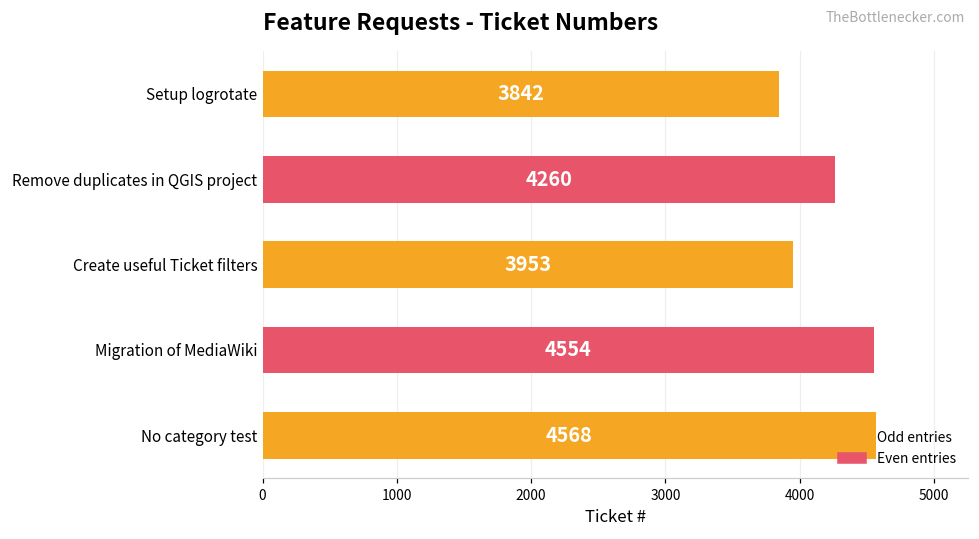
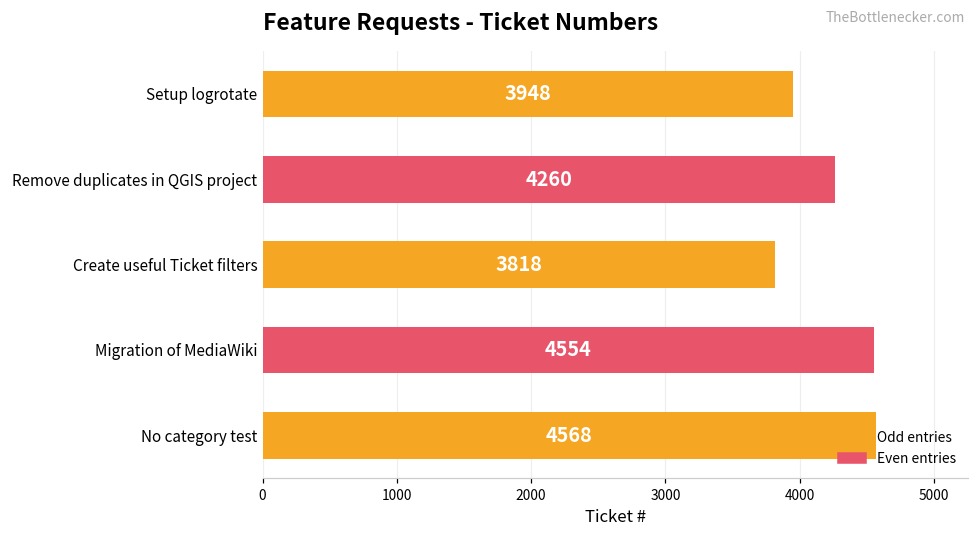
  {
-   "Setup logrotate": 3842,
+   "Setup logrotate": 3948,
    "Remove duplicates in QGIS project": 4260,
-   "Create useful Ticket filters": 3953,
+   "Create useful Ticket filters": 3818,
    "Migration of MediaWiki": 4554,
    "No category test": 4568
  }
